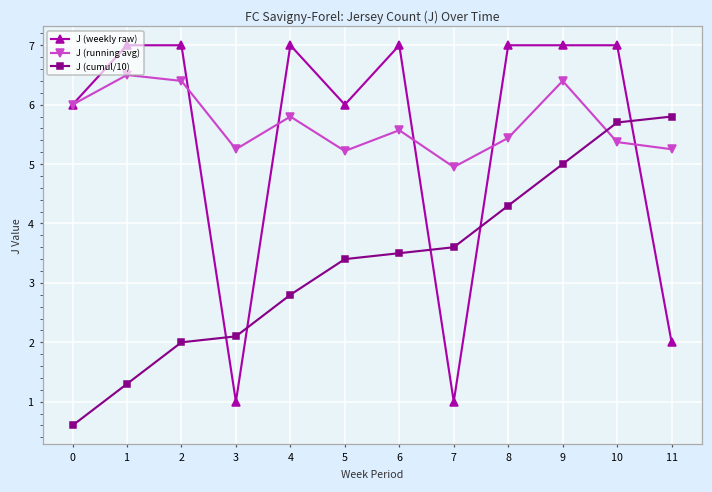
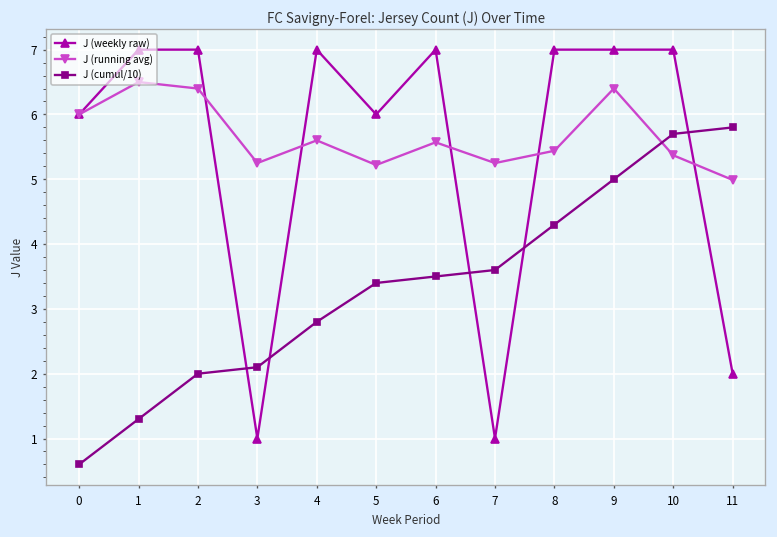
  {
    "J (running avg)": {
      "2": 6.4,
      "3": 5.3,
-     "4": 5.8,
+     "4": 5.6,
      "5": 5.2,
      "6": 5.6,
-     "7": 5.0,
+     "7": 5.3,
      "8": 5.4,
      "9": 6.4,
      "10": 5.4,
-     "11": 5.3
+     "11": 5.0
    }
  }
